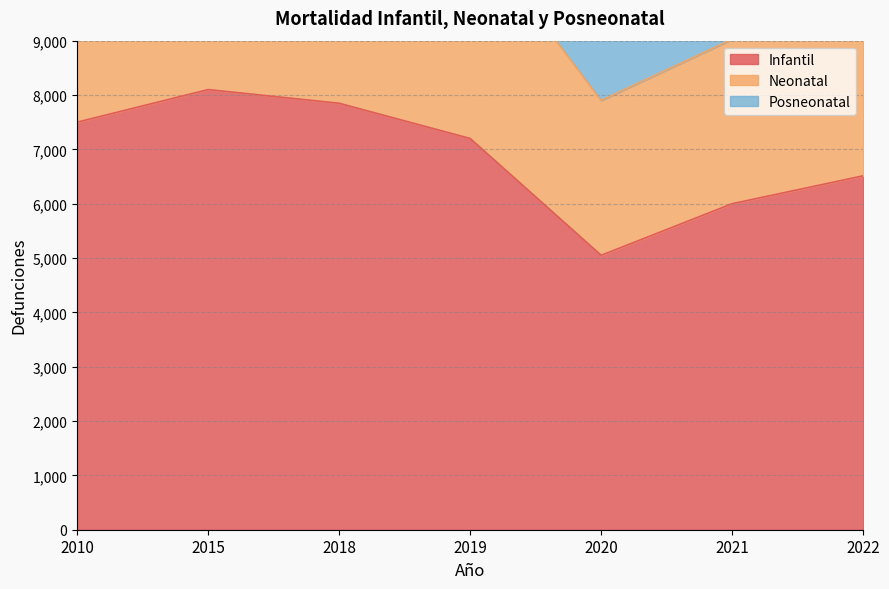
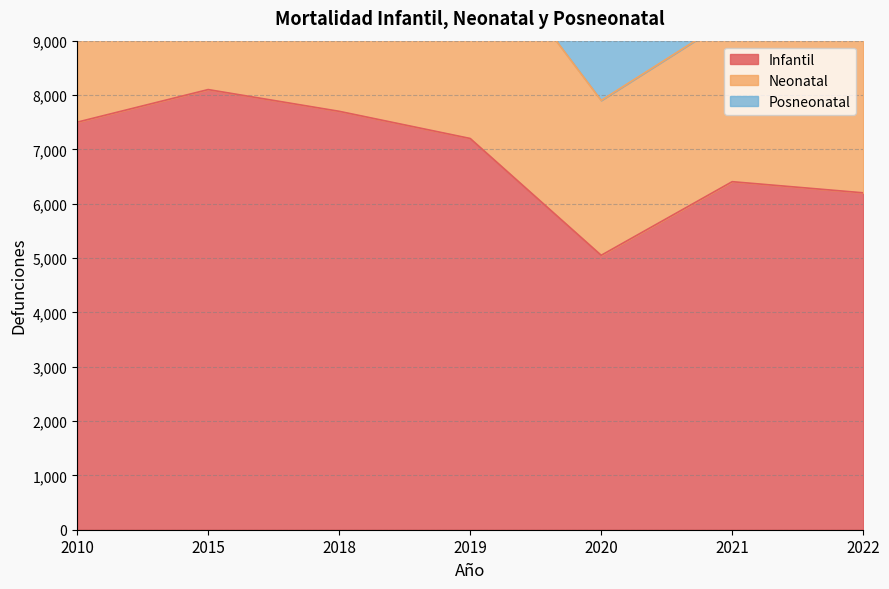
  {
    "Infantil": {
      "2010": "7,500",
      "2015": "8,100",
-     "2018": "7,800",
+     "2018": "7,700",
      "2019": "7,200",
      "2020": "5,100",
-     "2021": "6,000",
-     "2022": "6,500"
+     "2021": "6,400",
+     "2022": "6,200"
    },
    "Neonatal": {
      "2020": "2,900"
    }
  }
